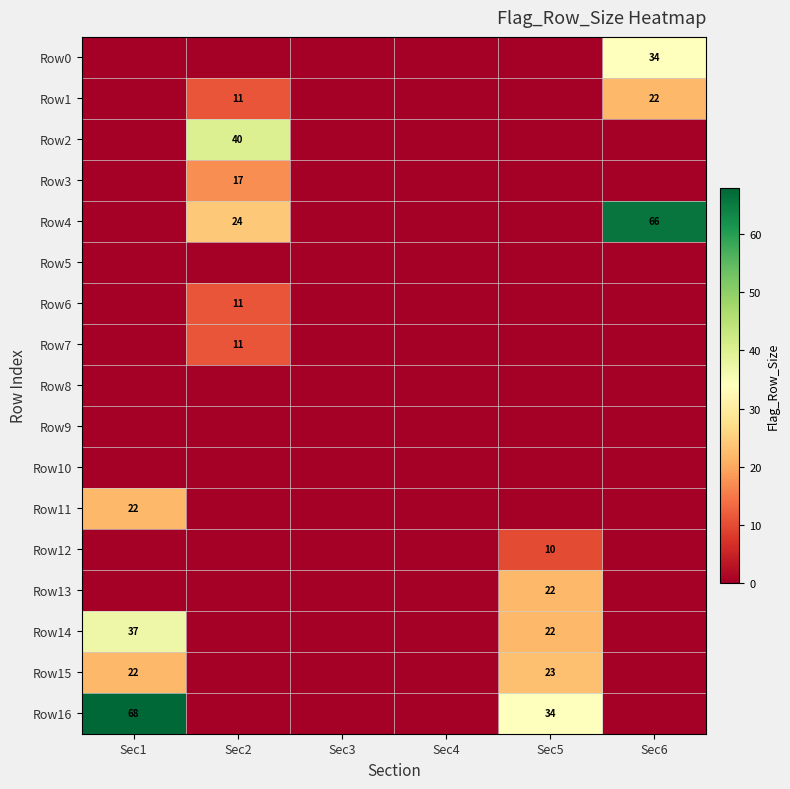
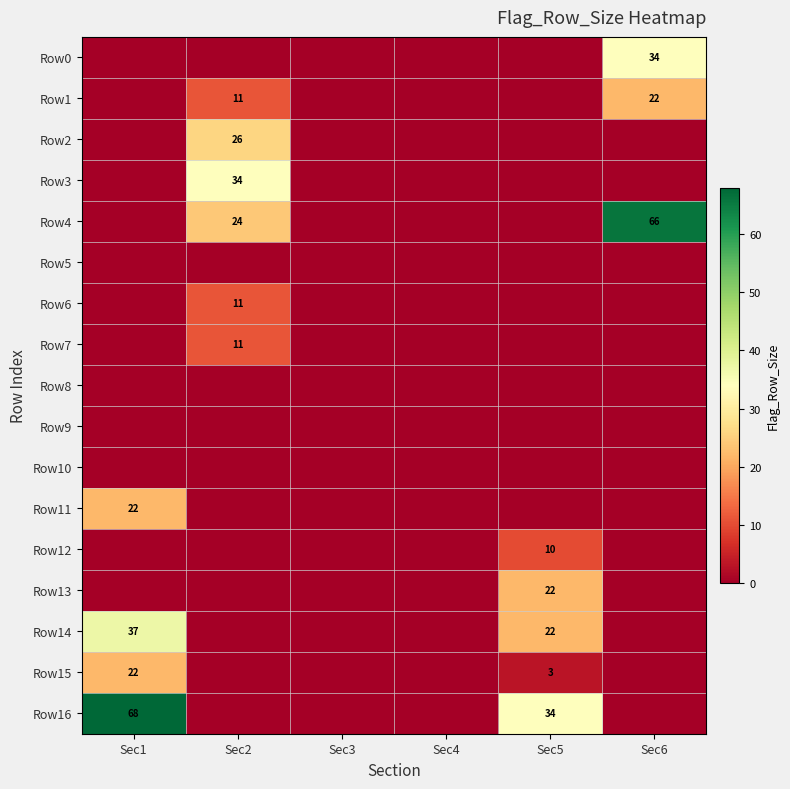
  {
    "Row0": {
      "Sec6": 34
    },
    "Row1": {
      "Sec2": 11,
      "Sec6": 22
    },
    "Row2": {
-     "Sec2": 40
+     "Sec2": 26
    },
    "Row3": {
-     "Sec2": 17
+     "Sec2": 34
    },
    "Row4": {
      "Sec2": 24,
      "Sec6": 66
    },
    "Row6": {
      "Sec2": 11
    },
    "Row7": {
      "Sec2": 11
    },
    "Row11": {
      "Sec1": 22
    },
    "Row12": {
      "Sec5": 10
    },
    "Row13": {
      "Sec5": 22
    },
    "Row14": {
      "Sec1": 37,
      "Sec5": 22
    },
    "Row15": {
      "Sec1": 22,
-     "Sec5": 23
+     "Sec5": 3
    },
    "Row16": {
      "Sec1": 68,
      "Sec5": 34
    }
  }
